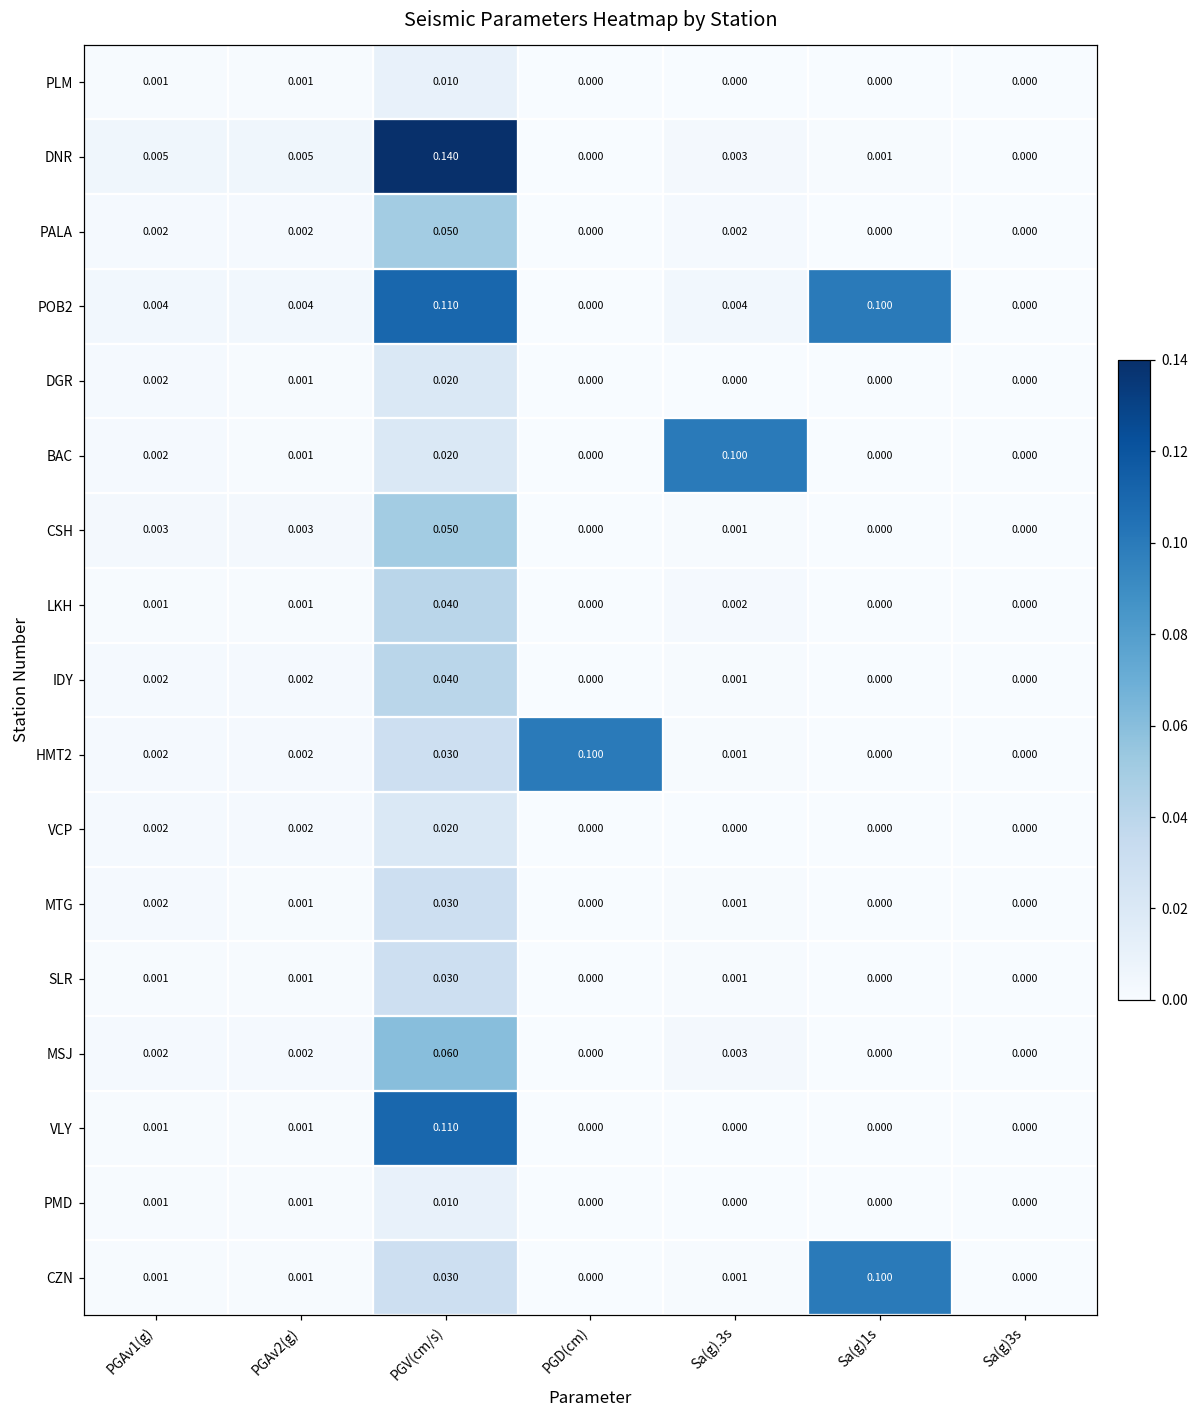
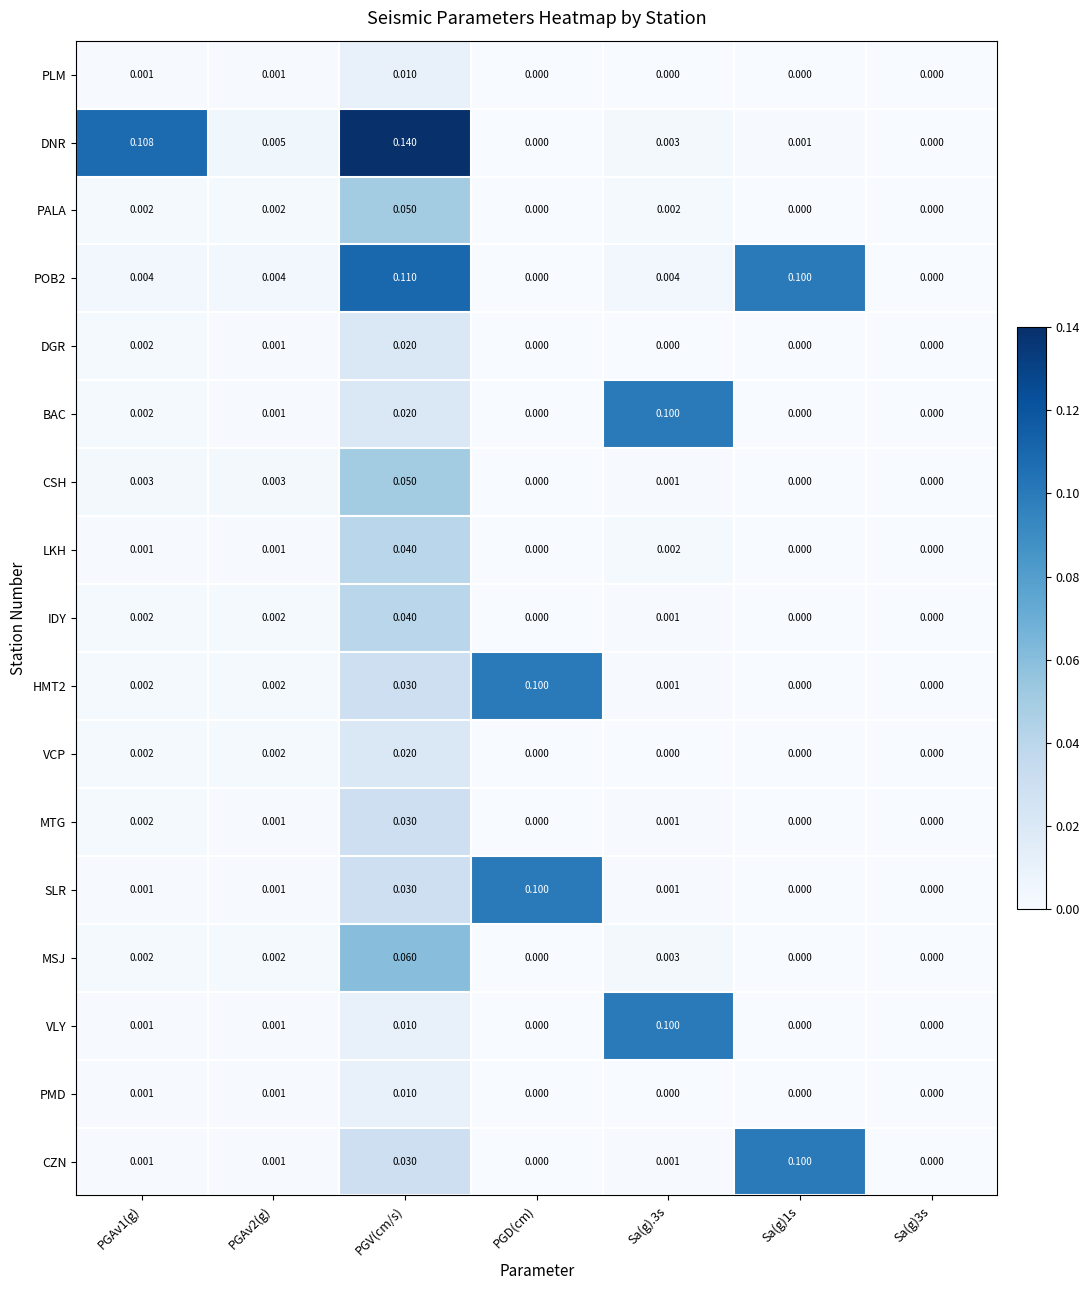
  {
    "PLM": {
      "PGAv1(g)": 0.001,
      "PGAv2(g)": 0.001,
      "PGV(cm/s)": 0.010,
      "PGD(cm)": 0.000,
      "Sa(g).3s": 0.000,
      "Sa(g)1s": 0.000,
      "Sa(g)3s": 0.000
    },
    "DNR": {
-     "PGAv1(g)": 0.005,
+     "PGAv1(g)": 0.108,
      "PGAv2(g)": 0.005,
      "PGV(cm/s)": 0.140,
      "PGD(cm)": 0.000,
      "Sa(g).3s": 0.003,
      "Sa(g)1s": 0.001,
      "Sa(g)3s": 0.000
    },
    "PALA": {
      "PGAv1(g)": 0.002,
      "PGAv2(g)": 0.002,
      "PGV(cm/s)": 0.050,
      "PGD(cm)": 0.000,
      "Sa(g).3s": 0.002,
      "Sa(g)1s": 0.000,
      "Sa(g)3s": 0.000
    },
    "POB2": {
      "PGAv1(g)": 0.004,
      "PGAv2(g)": 0.004,
      "PGV(cm/s)": 0.110,
      "PGD(cm)": 0.000,
      "Sa(g).3s": 0.004,
      "Sa(g)1s": 0.100,
      "Sa(g)3s": 0.000
    },
    "DGR": {
      "PGAv1(g)": 0.002,
      "PGAv2(g)": 0.001,
      "PGV(cm/s)": 0.020,
      "PGD(cm)": 0.000,
      "Sa(g).3s": 0.000,
      "Sa(g)1s": 0.000,
      "Sa(g)3s": 0.000
    },
    "BAC": {
      "PGAv1(g)": 0.002,
      "PGAv2(g)": 0.001,
      "PGV(cm/s)": 0.020,
      "PGD(cm)": 0.000,
      "Sa(g).3s": 0.100,
      "Sa(g)1s": 0.000,
      "Sa(g)3s": 0.000
    },
    "CSH": {
      "PGAv1(g)": 0.003,
      "PGAv2(g)": 0.003,
      "PGV(cm/s)": 0.050,
      "PGD(cm)": 0.000,
      "Sa(g).3s": 0.001,
      "Sa(g)1s": 0.000,
      "Sa(g)3s": 0.000
    },
    "LKH": {
      "PGAv1(g)": 0.001,
      "PGAv2(g)": 0.001,
      "PGV(cm/s)": 0.040,
      "PGD(cm)": 0.000,
      "Sa(g).3s": 0.002,
      "Sa(g)1s": 0.000,
      "Sa(g)3s": 0.000
    },
    "IDY": {
      "PGAv1(g)": 0.002,
      "PGAv2(g)": 0.002,
      "PGV(cm/s)": 0.040,
      "PGD(cm)": 0.000,
      "Sa(g).3s": 0.001,
      "Sa(g)1s": 0.000,
      "Sa(g)3s": 0.000
    },
    "HMT2": {
      "PGAv1(g)": 0.002,
      "PGAv2(g)": 0.002,
      "PGV(cm/s)": 0.030,
      "PGD(cm)": 0.100,
      "Sa(g).3s": 0.001,
      "Sa(g)1s": 0.000,
      "Sa(g)3s": 0.000
    },
    "VCP": {
      "PGAv1(g)": 0.002,
      "PGAv2(g)": 0.002,
      "PGV(cm/s)": 0.020,
      "PGD(cm)": 0.000,
      "Sa(g).3s": 0.000,
      "Sa(g)1s": 0.000,
      "Sa(g)3s": 0.000
    },
    "MTG": {
      "PGAv1(g)": 0.002,
      "PGAv2(g)": 0.001,
      "PGV(cm/s)": 0.030,
      "PGD(cm)": 0.000,
      "Sa(g).3s": 0.001,
      "Sa(g)1s": 0.000,
      "Sa(g)3s": 0.000
    },
    "SLR": {
      "PGAv1(g)": 0.001,
      "PGAv2(g)": 0.001,
      "PGV(cm/s)": 0.030,
-     "PGD(cm)": 0.000,
+     "PGD(cm)": 0.100,
      "Sa(g).3s": 0.001,
      "Sa(g)1s": 0.000,
      "Sa(g)3s": 0.000
    },
    "MSJ": {
      "PGAv1(g)": 0.002,
      "PGAv2(g)": 0.002,
      "PGV(cm/s)": 0.060,
      "PGD(cm)": 0.000,
      "Sa(g).3s": 0.003,
      "Sa(g)1s": 0.000,
      "Sa(g)3s": 0.000
    },
    "VLY": {
      "PGAv1(g)": 0.001,
      "PGAv2(g)": 0.001,
-     "PGV(cm/s)": 0.110,
+     "PGV(cm/s)": 0.010,
      "PGD(cm)": 0.000,
-     "Sa(g).3s": 0.000,
+     "Sa(g).3s": 0.100,
      "Sa(g)1s": 0.000,
      "Sa(g)3s": 0.000
    },
    "PMD": {
      "PGAv1(g)": 0.001,
      "PGAv2(g)": 0.001,
      "PGV(cm/s)": 0.010,
      "PGD(cm)": 0.000,
      "Sa(g).3s": 0.000,
      "Sa(g)1s": 0.000,
      "Sa(g)3s": 0.000
    },
    "CZN": {
      "PGAv1(g)": 0.001,
      "PGAv2(g)": 0.001,
      "PGV(cm/s)": 0.030,
      "PGD(cm)": 0.000,
      "Sa(g).3s": 0.001,
      "Sa(g)1s": 0.100,
      "Sa(g)3s": 0.000
    }
  }
